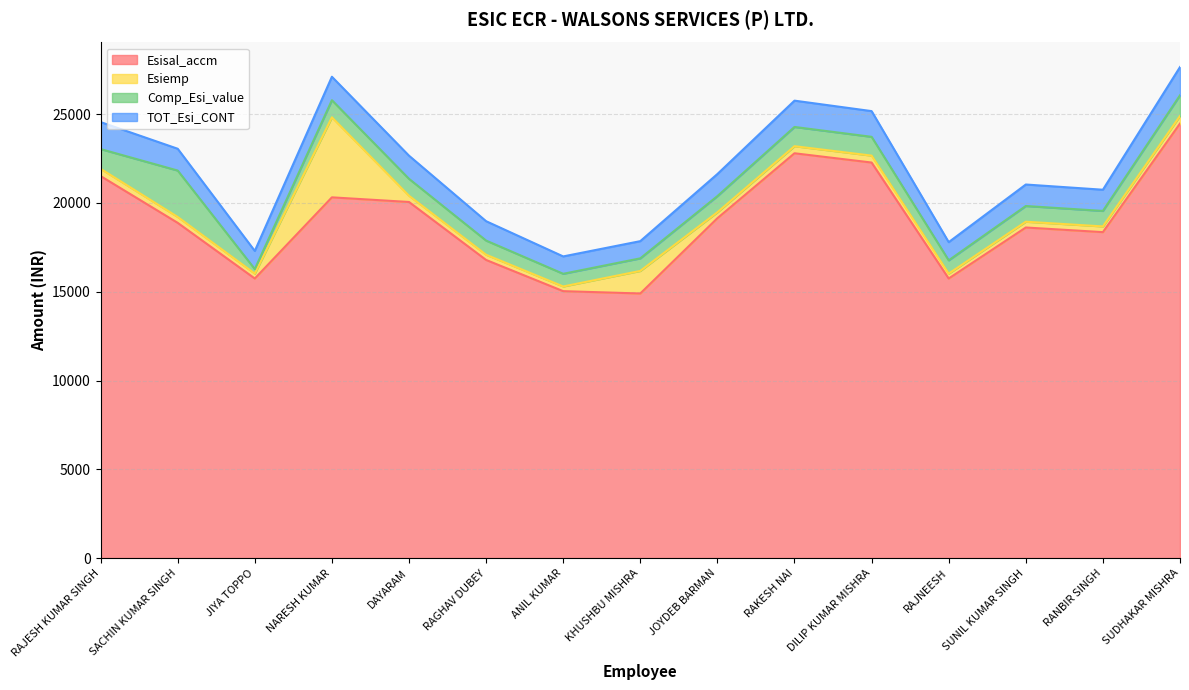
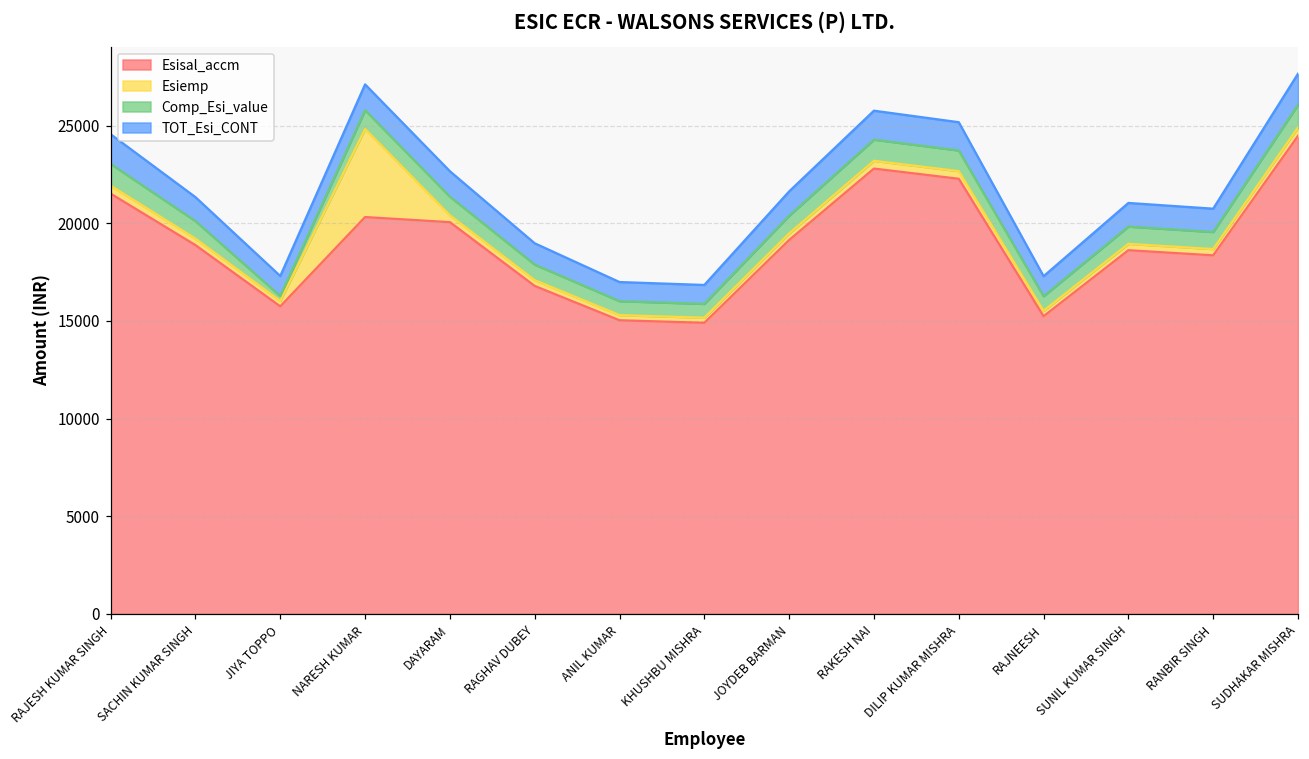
  {
    "Esisal_accm": {
      "RAJESH KUMAR SINGH": 21500,
      "SACHIN KUMAR SINGH": 18900,
      "JIYA TOPPO": 15700,
      "NARESH KUMAR": 20300,
      "DAYARAM": 20100,
      "RAGHAV DUBEY": 16800,
      "ANIL KUMAR": 15000,
      "KHUSHBU MISHRA": 14900,
      "JOYDEB BARMAN": 19100,
      "RAKESH NAI": 22800,
      "DILIP KUMAR MISHRA": 22300,
-     "RAJNEESH": 15700,
+     "RAJNEESH": 15200,
      "SUNIL KUMAR SINGH": 18600,
      "RANBIR SINGH": 18400,
      "SUDHAKAR MISHRA": 24500
    },
    "Esiemp": {
      "RAJESH KUMAR SINGH": 400,
      "SACHIN KUMAR SINGH": 300,
      "JIYA TOPPO": 300,
      "NARESH KUMAR": 4500,
      "DAYARAM": 400,
      "RAGHAV DUBEY": 300,
      "ANIL KUMAR": 300,
-     "KHUSHBU MISHRA": 1300,
+     "KHUSHBU MISHRA": 300,
      "JOYDEB BARMAN": 300,
      "RAKESH NAI": 400,
      "DILIP KUMAR MISHRA": 400,
      "RAJNEESH": 300,
      "SUNIL KUMAR SINGH": 300,
      "RANBIR SINGH": 300,
      "SUDHAKAR MISHRA": 400
    },
    "Comp_Esi_value": {
      "RAJESH KUMAR SINGH": 1100,
-     "SACHIN KUMAR SINGH": 2600,
+     "SACHIN KUMAR SINGH": 900,
      "JIYA TOPPO": 300,
      "NARESH KUMAR": 1000,
      "DAYARAM": 1000,
      "RAGHAV DUBEY": 800,
      "ANIL KUMAR": 700,
      "KHUSHBU MISHRA": 700,
      "JOYDEB BARMAN": 900,
      "RAKESH NAI": 1100,
      "DILIP KUMAR MISHRA": 1100,
      "RAJNEESH": 700,
      "SUNIL KUMAR SINGH": 900,
      "RANBIR SINGH": 900,
      "SUDHAKAR MISHRA": 1200
    },
    "TOT_Esi_CONT": {
      "RAJESH KUMAR SINGH": 1500,
      "SACHIN KUMAR SINGH": 1200,
      "JIYA TOPPO": 1000,
      "NARESH KUMAR": 1300,
      "DAYARAM": 1300,
      "RAGHAV DUBEY": 1100,
      "ANIL KUMAR": 1000,
      "KHUSHBU MISHRA": 1000,
      "JOYDEB BARMAN": 1200,
      "RAKESH NAI": 1500,
      "DILIP KUMAR MISHRA": 1400,
      "RAJNEESH": 1000,
      "SUNIL KUMAR SINGH": 1200,
      "RANBIR SINGH": 1200,
      "SUDHAKAR MISHRA": 1600
    }
  }
